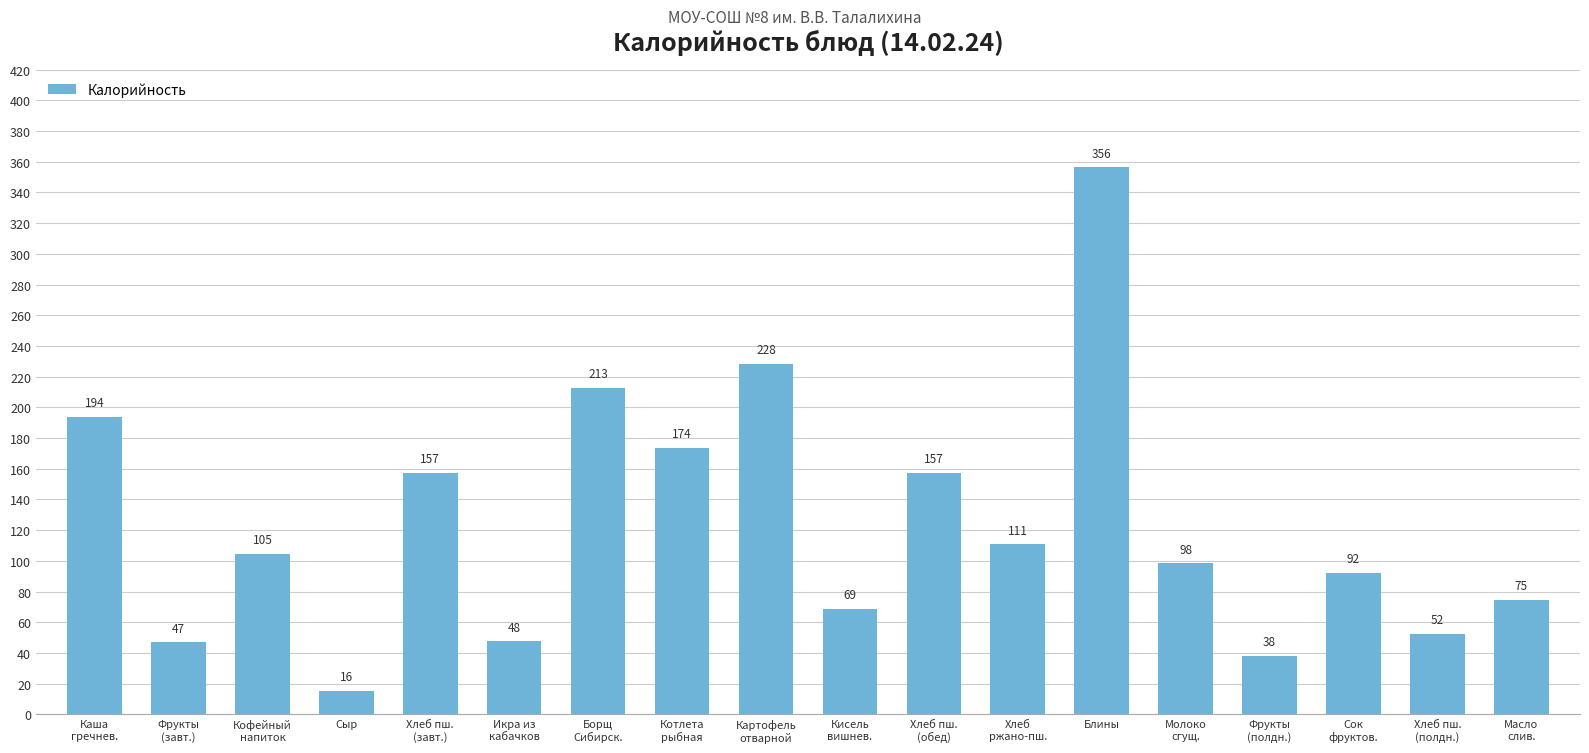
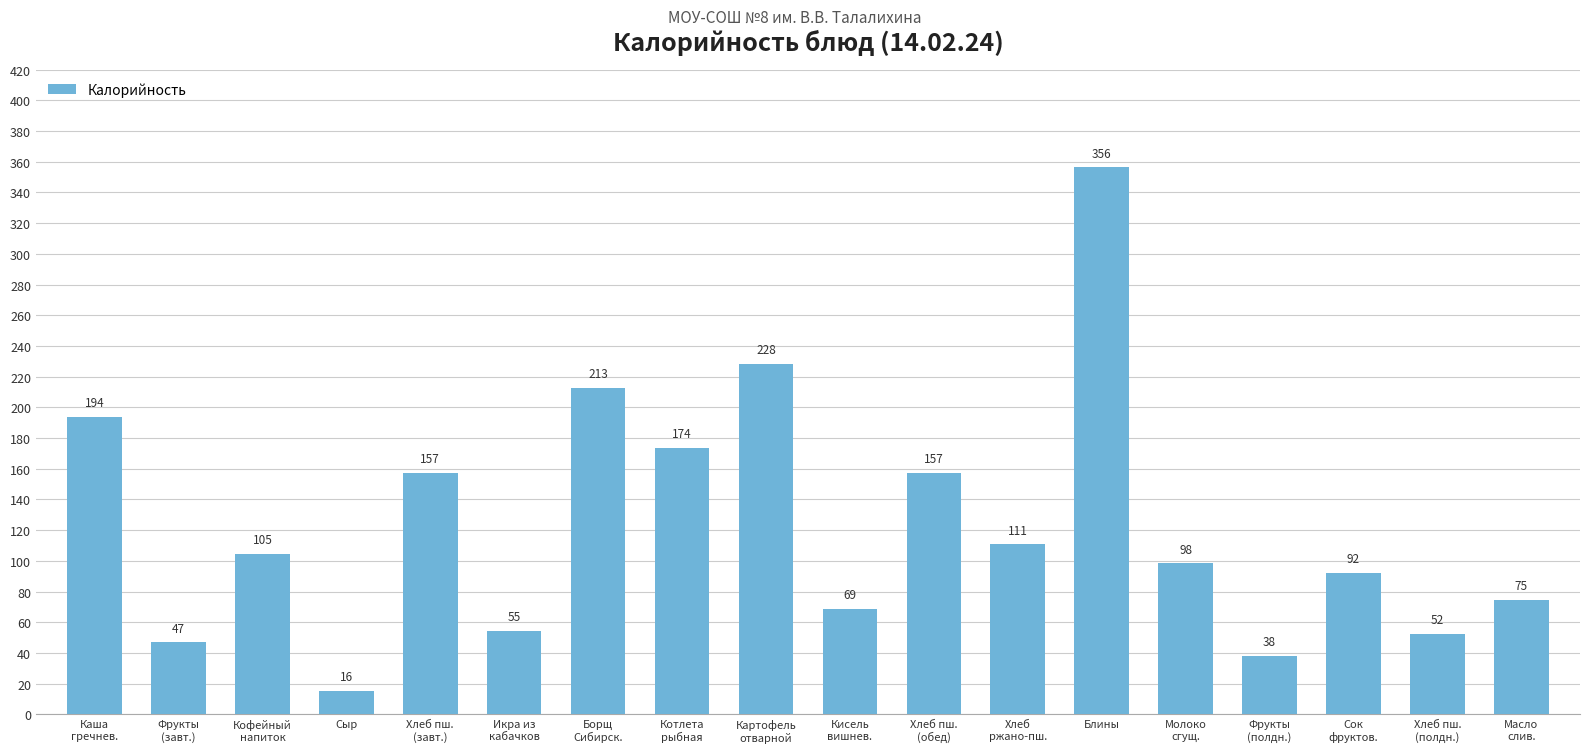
  {
    "Каша гречнев.": 194,
    "Фрукты (завт.)": 47,
    "Кофейный напиток": 105,
    "Сыр": 16,
    "Хлеб пш. (завт.)": 157,
-   "Икра из кабачков": 48,
+   "Икра из кабачков": 55,
    "Борщ Сибирск.": 213,
    "Котлета рыбная": 174,
    "Картофель отварной": 228,
    "Кисель вишнев.": 69,
    "Хлеб пш. (обед)": 157,
    "Хлеб ржано-пш.": 111,
    "Блины": 356,
    "Молоко сгущ.": 98,
    "Фрукты (полдн.)": 38,
    "Сок фруктов.": 92,
    "Хлеб пш. (полдн.)": 52,
    "Масло слив.": 75
  }
